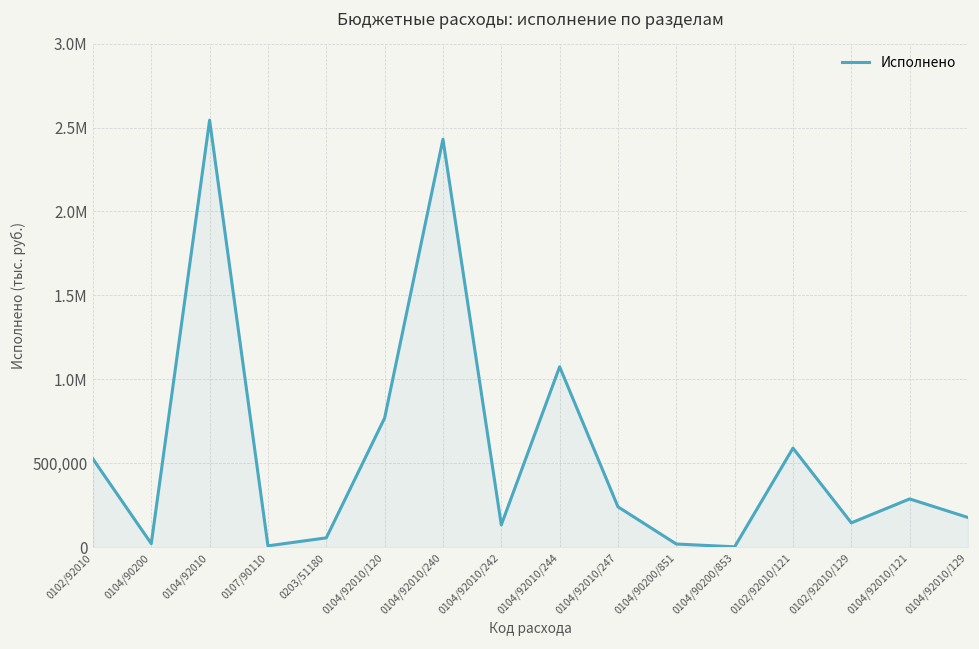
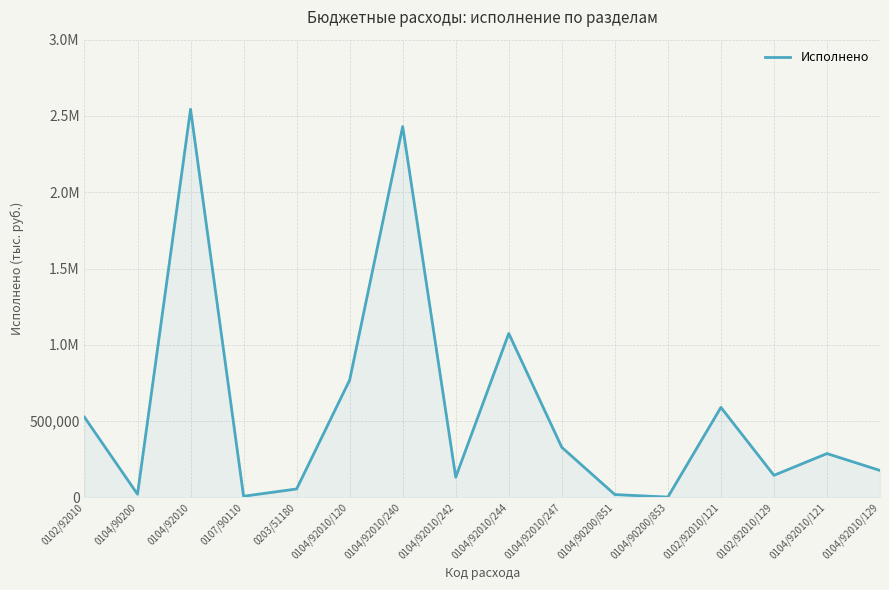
  {
    "0102/92010": "530,000",
    "0104/90200": "20,000",
    "0104/92010": "2,540,000",
    "0107/90110": "10,000",
    "0203/51180": "60,000",
    "0104/92010/120": "770,000",
    "0104/92010/240": "2,430,000",
    "0104/92010/242": "130,000",
    "0104/92010/244": "1,070,000",
-   "0104/92010/247": "240,000",
+   "0104/92010/247": "330,000",
    "0104/90200/851": "20,000",
    "0104/90200/853": "0",
    "0102/92010/121": "590,000",
    "0102/92010/129": "150,000",
    "0104/92010/121": "290,000",
    "0104/92010/129": "180,000"
  }
